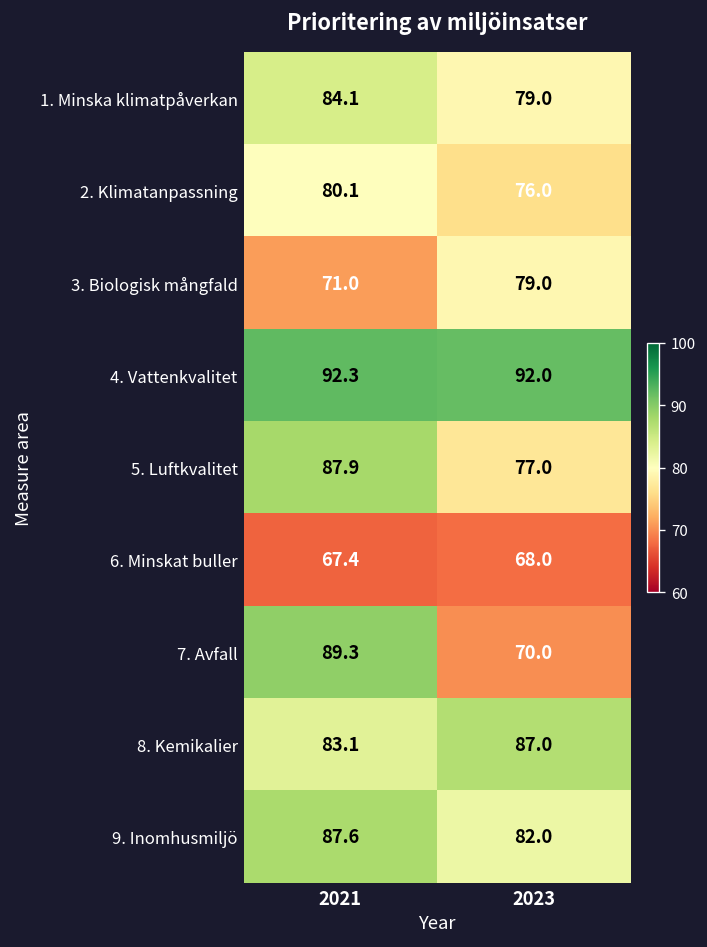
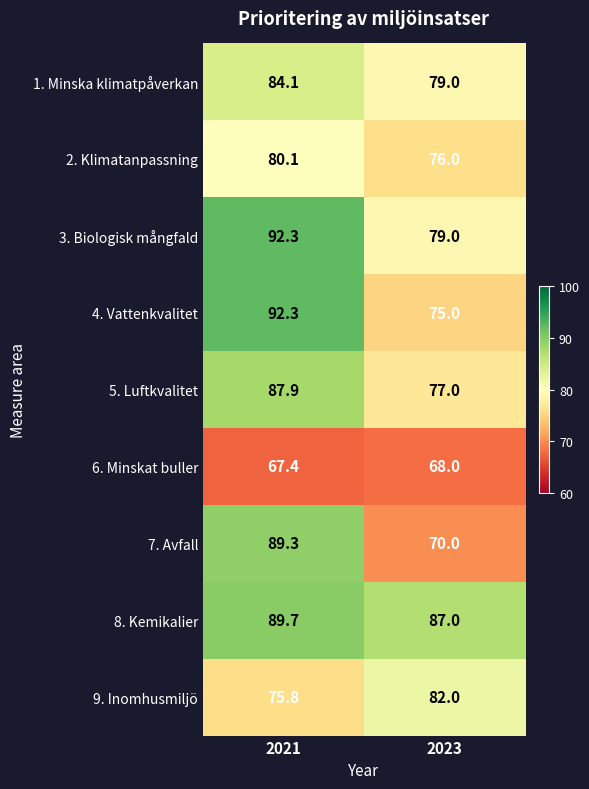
  {
    "1. Minska klimatpåverkan": {
      "2021": 84.1,
      "2023": 79.0
    },
    "2. Klimatanpassning": {
      "2021": 80.1,
      "2023": 76.0
    },
    "3. Biologisk mångfald": {
-     "2021": 71.0,
+     "2021": 92.3,
      "2023": 79.0
    },
    "4. Vattenkvalitet": {
      "2021": 92.3,
-     "2023": 92.0
+     "2023": 75.0
    },
    "5. Luftkvalitet": {
      "2021": 87.9,
      "2023": 77.0
    },
    "6. Minskat buller": {
      "2021": 67.4,
      "2023": 68.0
    },
    "7. Avfall": {
      "2021": 89.3,
      "2023": 70.0
    },
    "8. Kemikalier": {
-     "2021": 83.1,
+     "2021": 89.7,
      "2023": 87.0
    },
    "9. Inomhusmiljö": {
-     "2021": 87.6,
+     "2021": 75.8,
      "2023": 82.0
    }
  }
